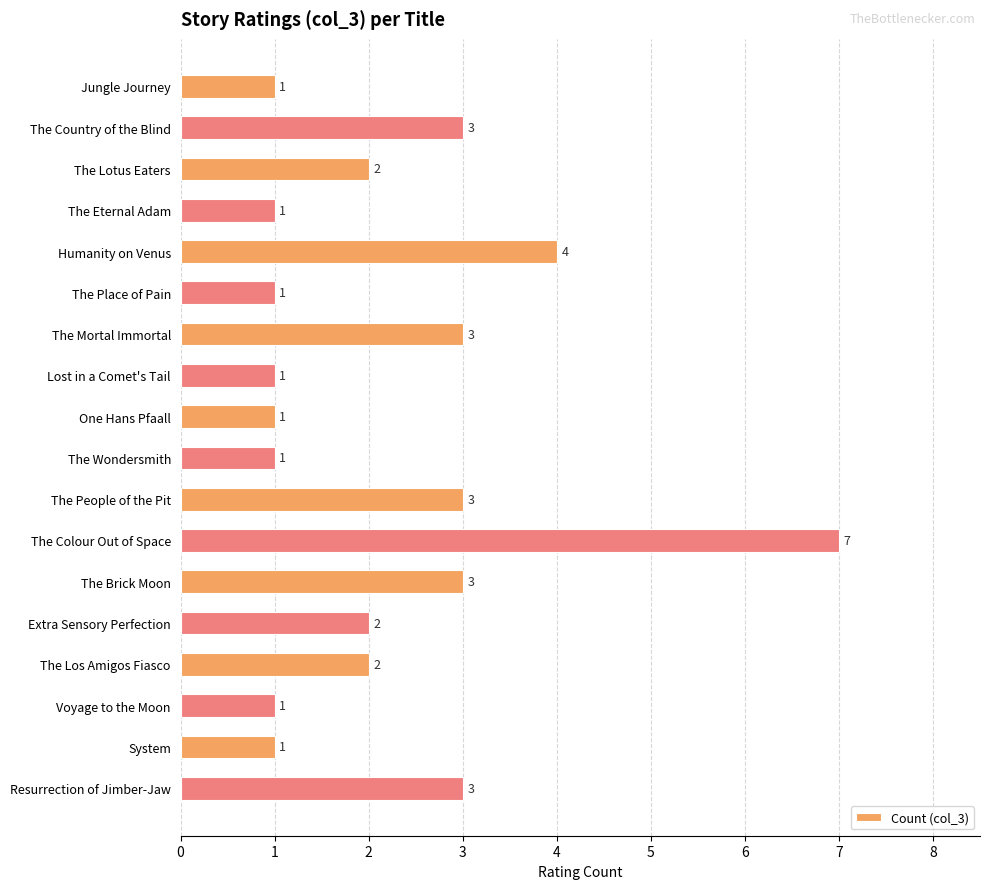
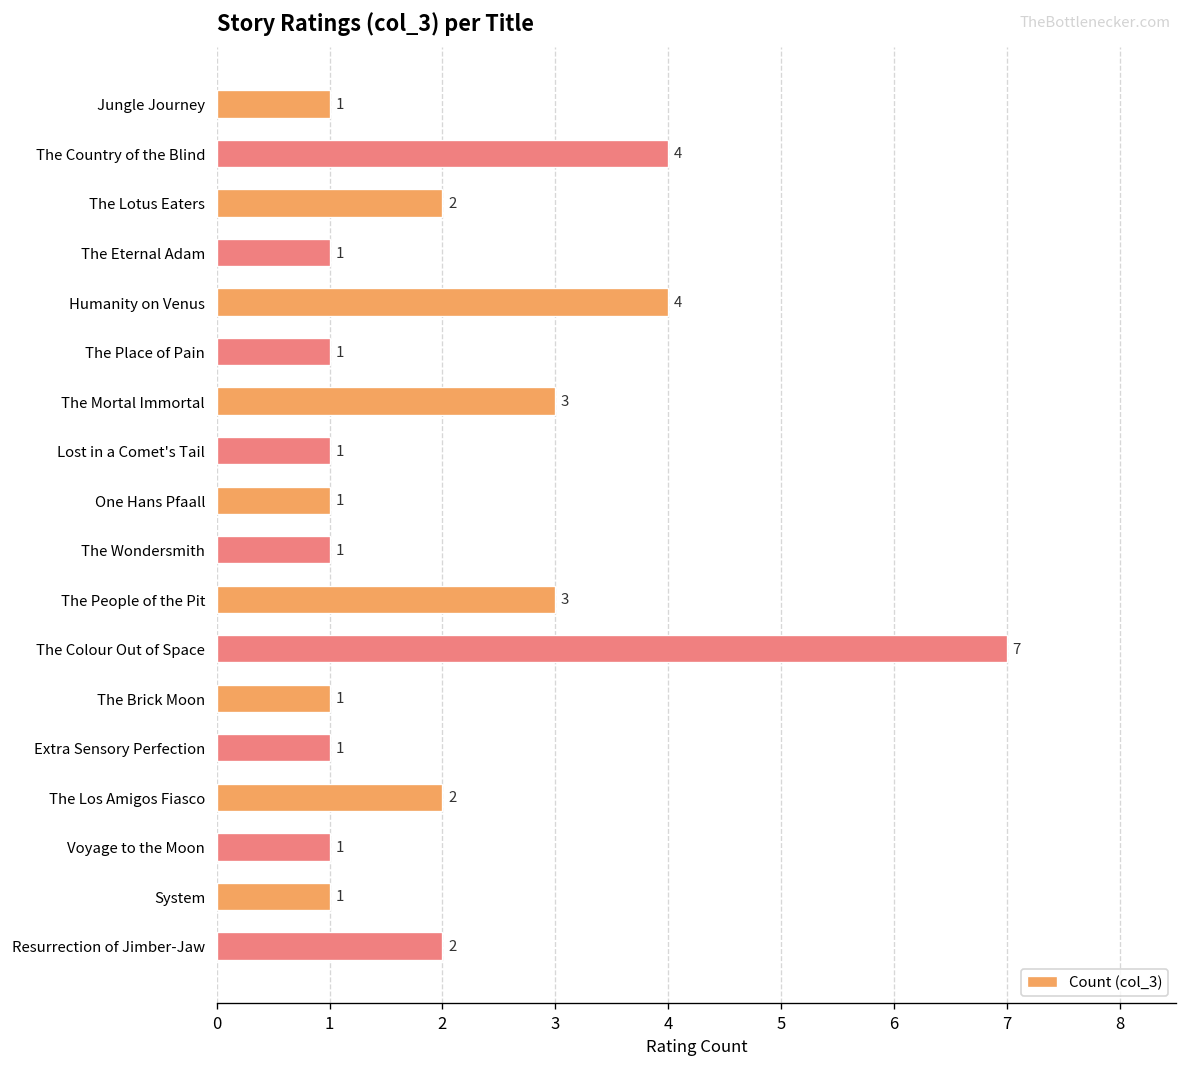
  {
    "Jungle Journey": 1,
-   "The Country of the Blind": 3,
+   "The Country of the Blind": 4,
    "The Lotus Eaters": 2,
    "The Eternal Adam": 1,
    "Humanity on Venus": 4,
    "The Place of Pain": 1,
    "The Mortal Immortal": 3,
    "Lost in a Comet's Tail": 1,
    "One Hans Pfaall": 1,
    "The Wondersmith": 1,
    "The People of the Pit": 3,
    "The Colour Out of Space": 7,
-   "The Brick Moon": 3,
-   "Extra Sensory Perfection": 2,
+   "The Brick Moon": 1,
+   "Extra Sensory Perfection": 1,
    "The Los Amigos Fiasco": 2,
    "Voyage to the Moon": 1,
    "System": 1,
-   "Resurrection of Jimber-Jaw": 3
+   "Resurrection of Jimber-Jaw": 2
  }
